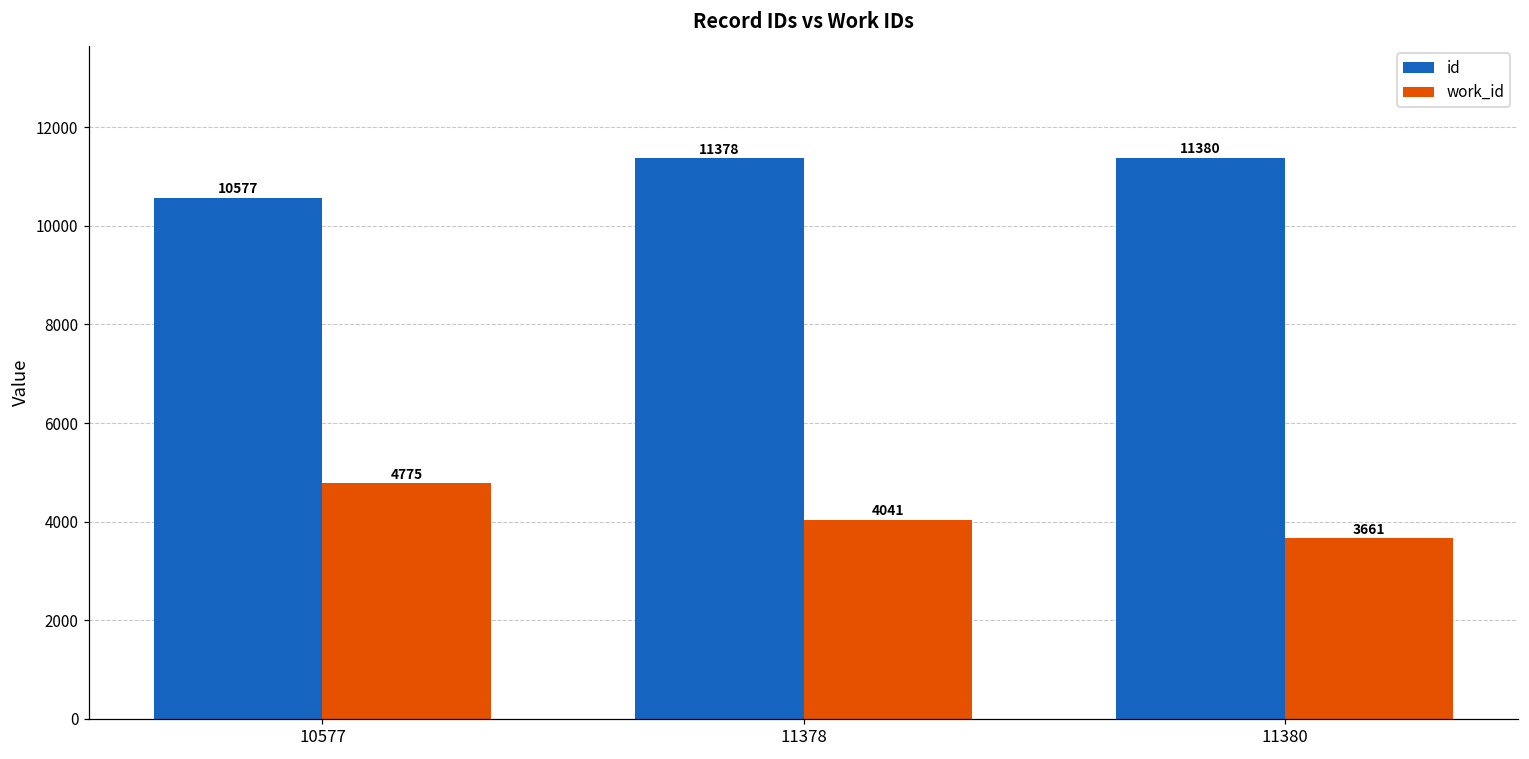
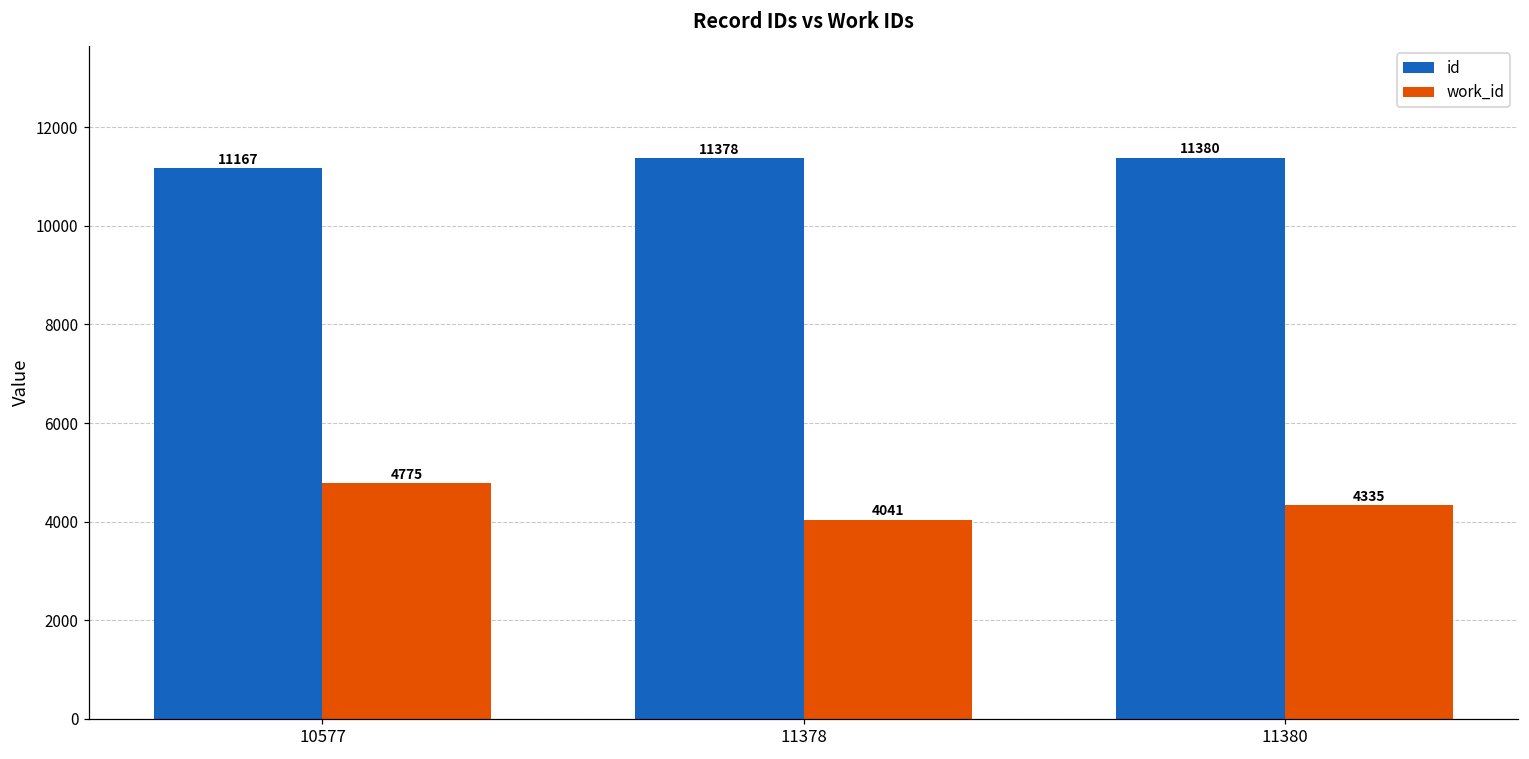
  {
    "id": {
-     "10577": 10577,
+     "10577": 11167,
      "11378": 11378,
      "11380": 11380
    },
    "work_id": {
      "10577": 4775,
      "11378": 4041,
-     "11380": 3661
+     "11380": 4335
    }
  }
